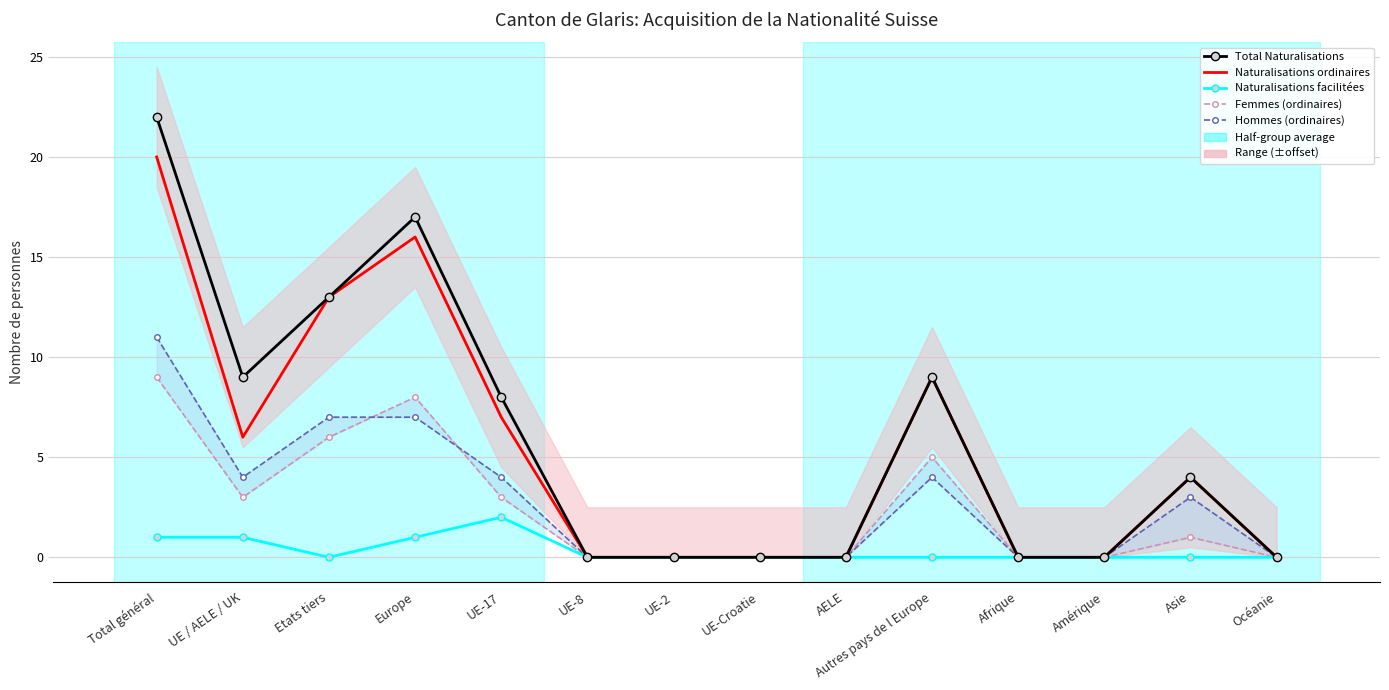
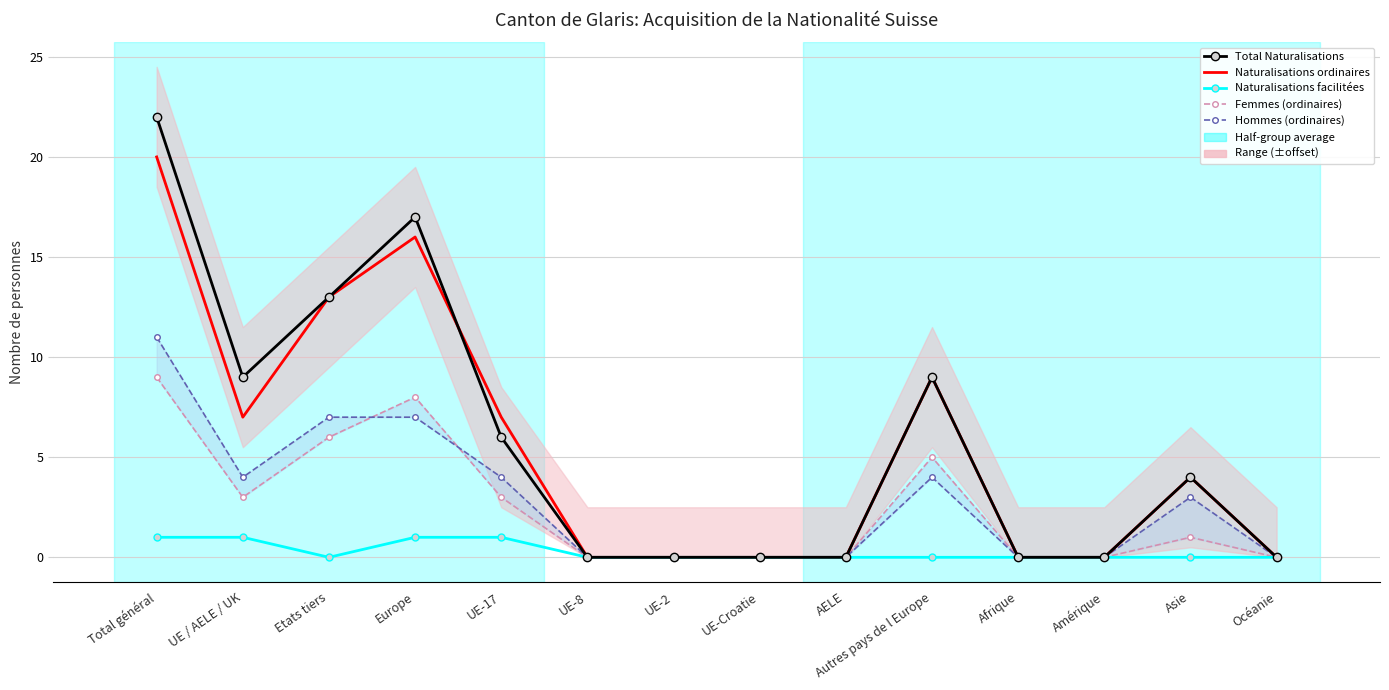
  {
    "Total Naturalisations": {
      "Total général": 22,
      "UE / AELE / UK": 9,
      "Europe": 17,
-     "UE-17": 8
+     "UE-17": 6
    },
    "Naturalisations ordinaires": {
      "Total général": 20,
-     "UE / AELE / UK": 6,
+     "UE / AELE / UK": 7,
      "Europe": 16,
      "UE-17": 7
    },
    "Naturalisations facilitées": {
      "Total général": 1,
      "UE / AELE / UK": 1,
      "Etats tiers": 0,
      "Europe": 1,
-     "UE-17": 2,
+     "UE-17": 1,
      "Autres pays de l Europe": 0,
      "Asie": 0
    },
    "Hommes (ordinaires)": {
      "Europe": 7,
      "Autres pays de l Europe": 4
    }
  }
